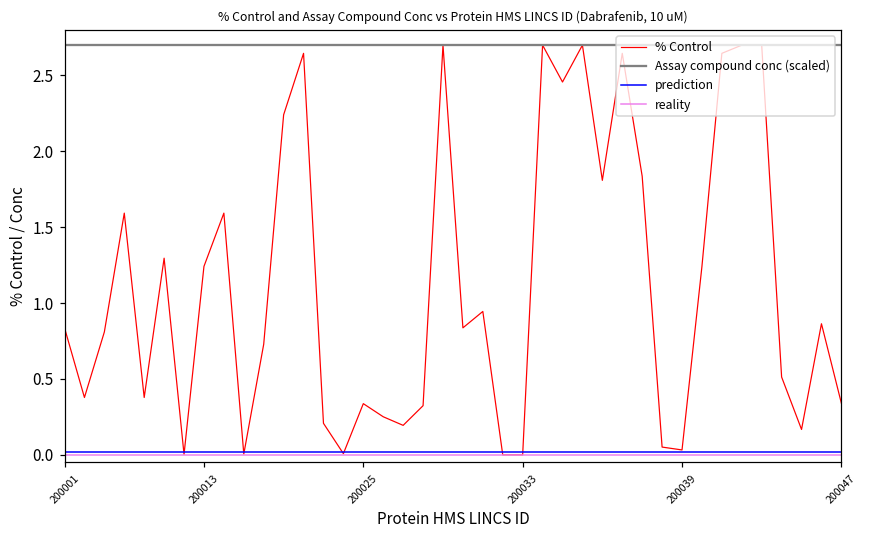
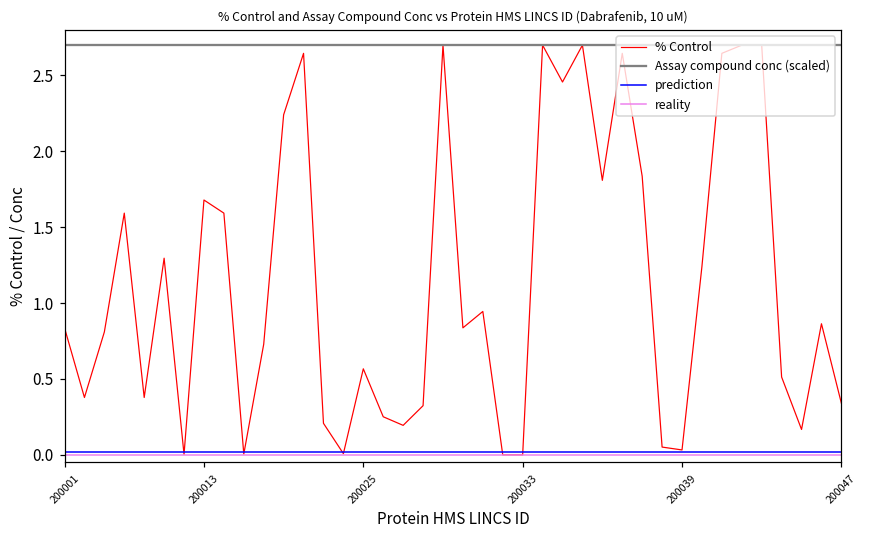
  {
    "% Control": {
      "200001": 0.84,
-     "200013": 1.24,
-     "200025": 0.34,
+     "200013": 1.68,
+     "200025": 0.57,
      "200047": 0.34
    },
    "Assay compound conc (scaled)": {
      "200001": 2.70,
      "200013": 2.70,
      "200025": 2.70,
      "200033": 2.70,
      "200047": 2.70
    },
    "prediction": {
      "200001": 0.02,
      "200013": 0.02,
      "200025": 0.02,
      "200033": 0.02,
      "200047": 0.02
    },
    "reality": {
      "200001": 0.00,
      "200013": 0.00,
      "200025": 0.00,
      "200039": 0.00,
      "200047": 0.00
    }
  }
